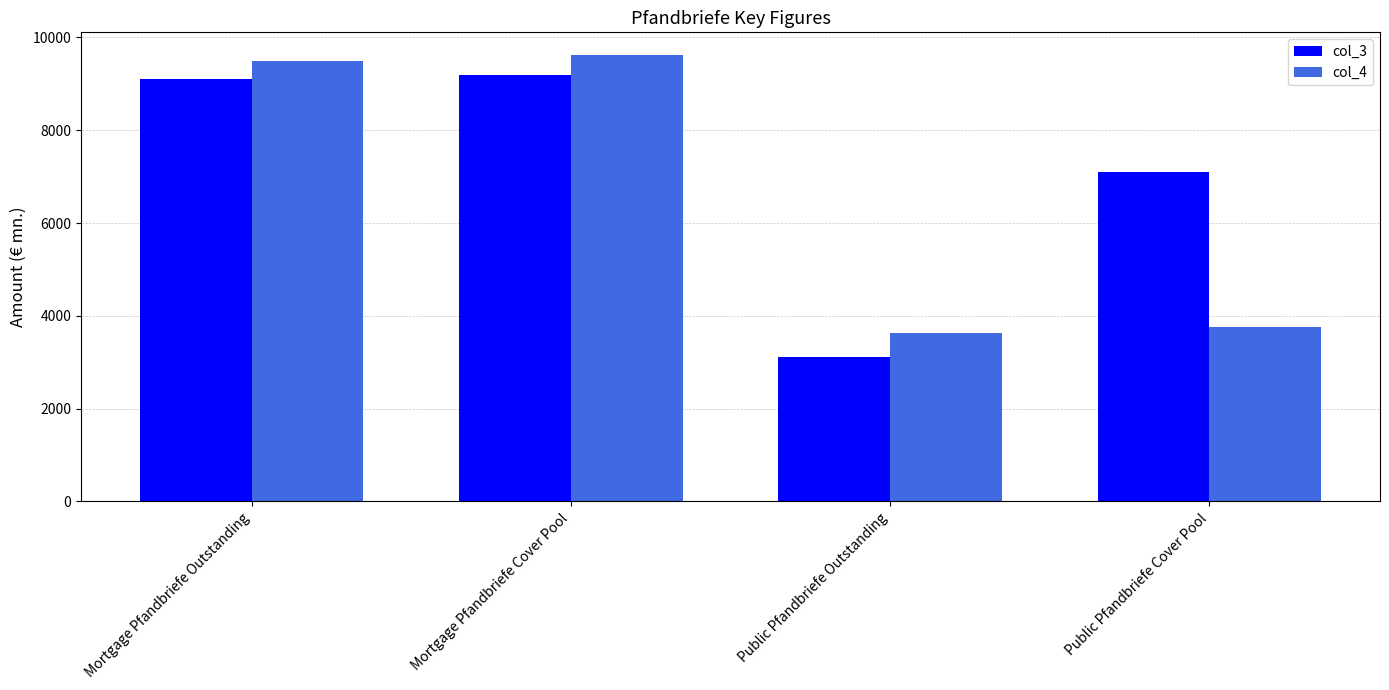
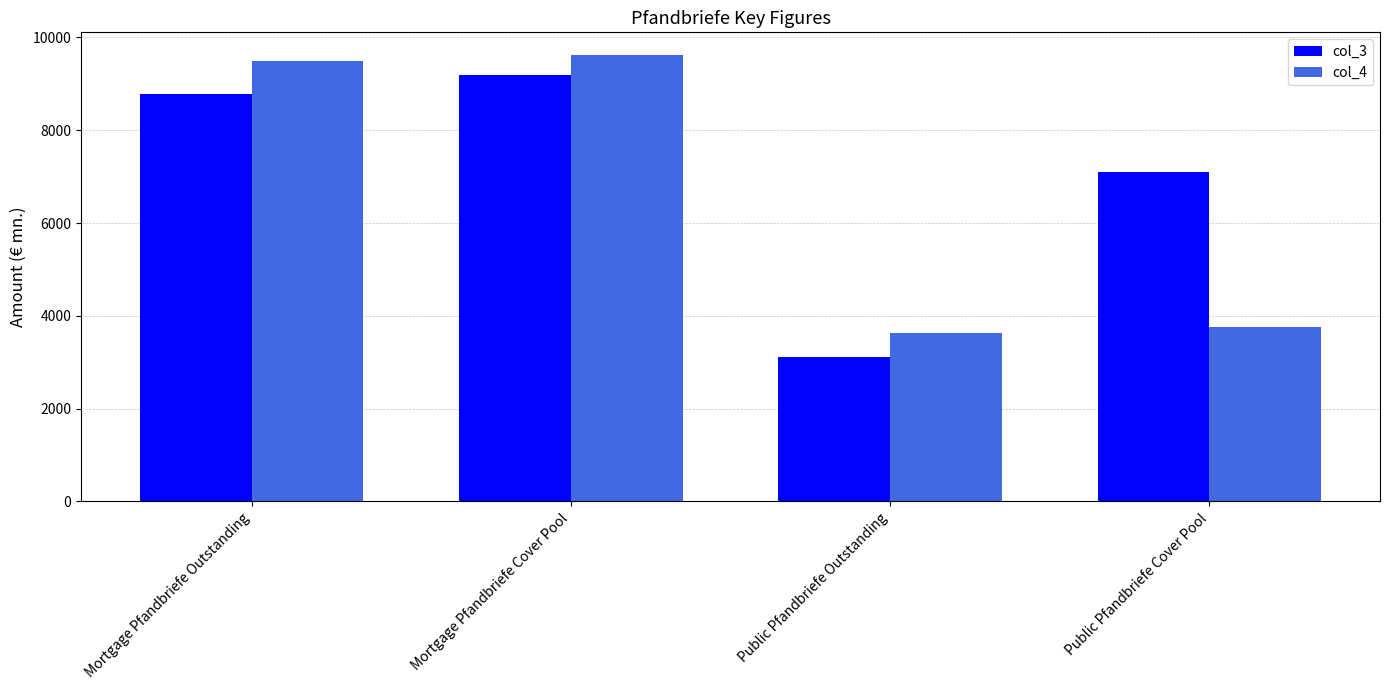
  {
    "col_3": {
-     "Mortgage Pfandbriefe Outstanding": 9100,
+     "Mortgage Pfandbriefe Outstanding": 8800,
      "Mortgage Pfandbriefe Cover Pool": 9200,
      "Public Pfandbriefe Outstanding": 3100,
      "Public Pfandbriefe Cover Pool": 7100
    },
    "col_4": {
      "Mortgage Pfandbriefe Outstanding": 9500,
      "Mortgage Pfandbriefe Cover Pool": 9600,
      "Public Pfandbriefe Outstanding": 3600,
      "Public Pfandbriefe Cover Pool": 3800
    }
  }
